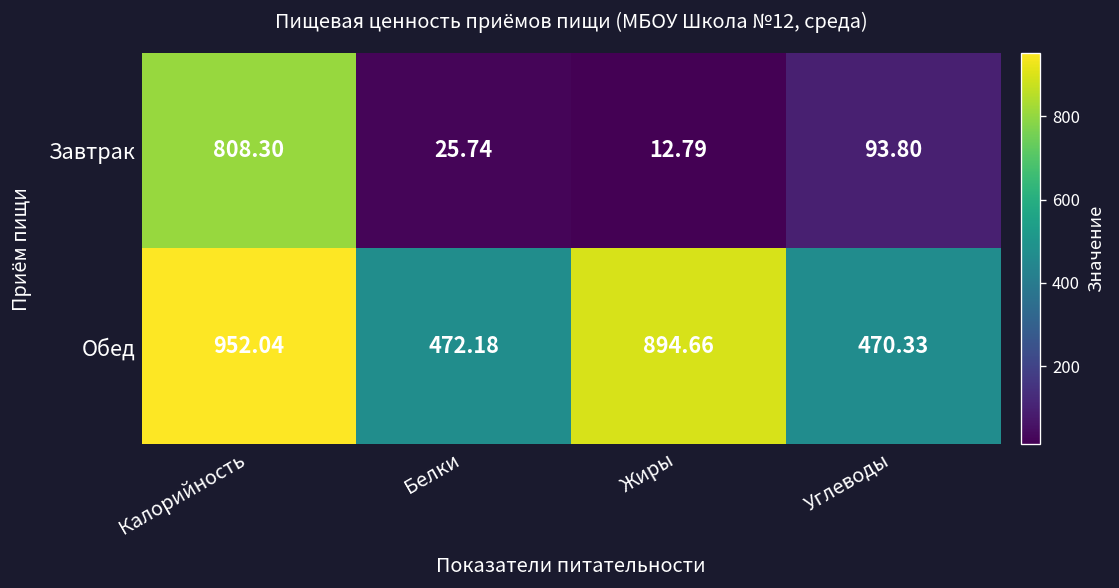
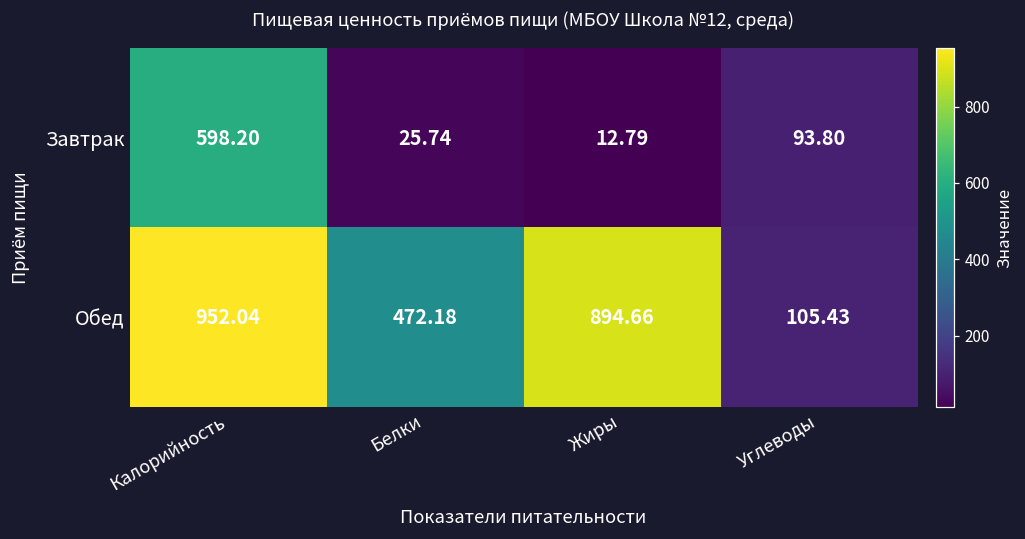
  {
    "Завтрак": {
-     "Калорийность": 808.30,
+     "Калорийность": 598.20,
      "Белки": 25.74,
      "Жиры": 12.79,
      "Углеводы": 93.80
    },
    "Обед": {
      "Калорийность": 952.04,
      "Белки": 472.18,
      "Жиры": 894.66,
-     "Углеводы": 470.33
+     "Углеводы": 105.43
    }
  }
